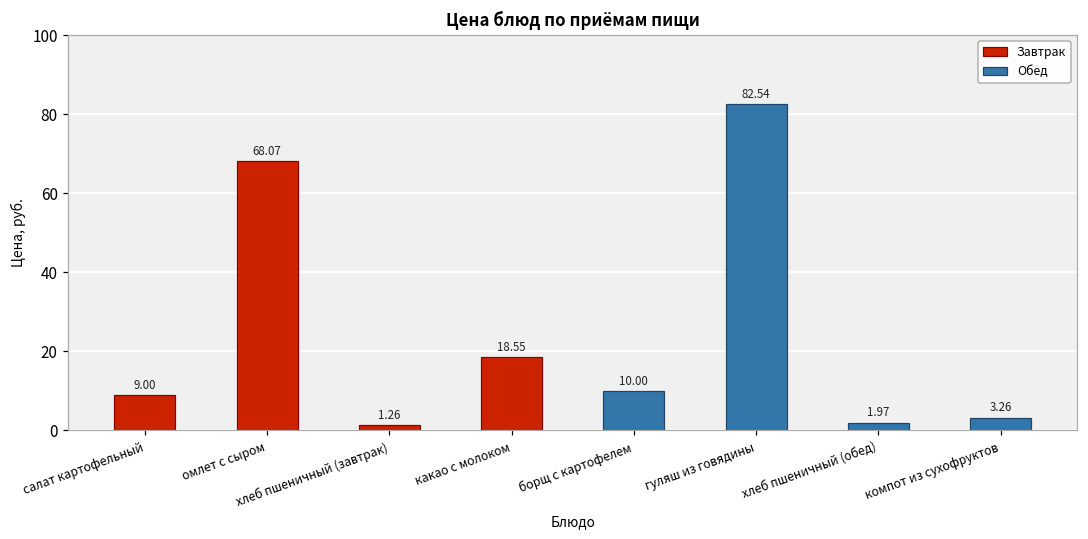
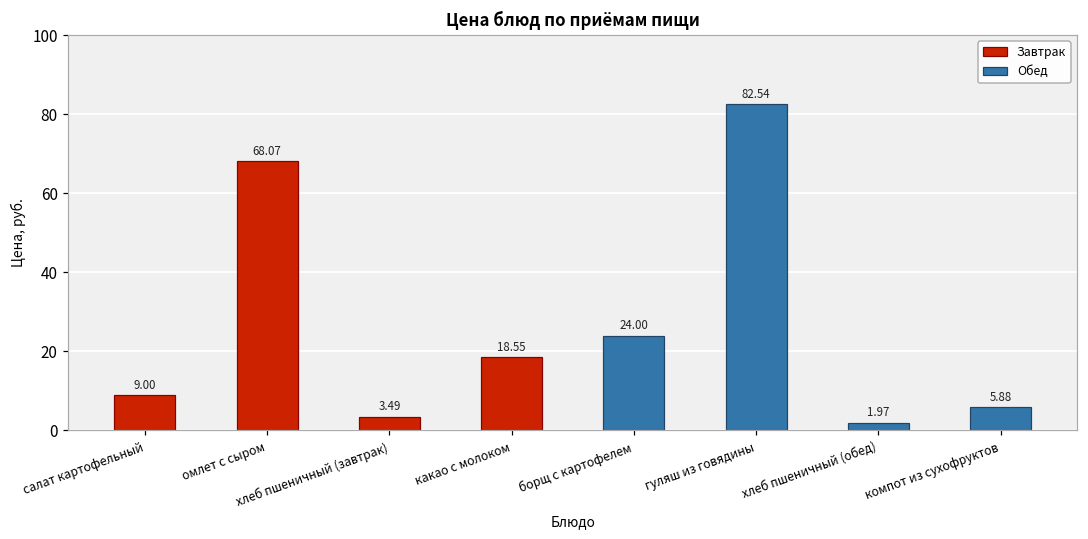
  {
    "Завтрак": {
      "салат картофельный": 9.00,
      "омлет с сыром": 68.07,
-     "хлеб пшеничный (завтрак)": 1.26,
+     "хлеб пшеничный (завтрак)": 3.49,
      "какао с молоком": 18.55
    },
    "Обед": {
-     "борщ с картофелем": 10.00,
+     "борщ с картофелем": 24.00,
      "гуляш из говядины": 82.54,
      "хлеб пшеничный (обед)": 1.97,
-     "компот из сухофруктов": 3.26
+     "компот из сухофруктов": 5.88
    }
  }
